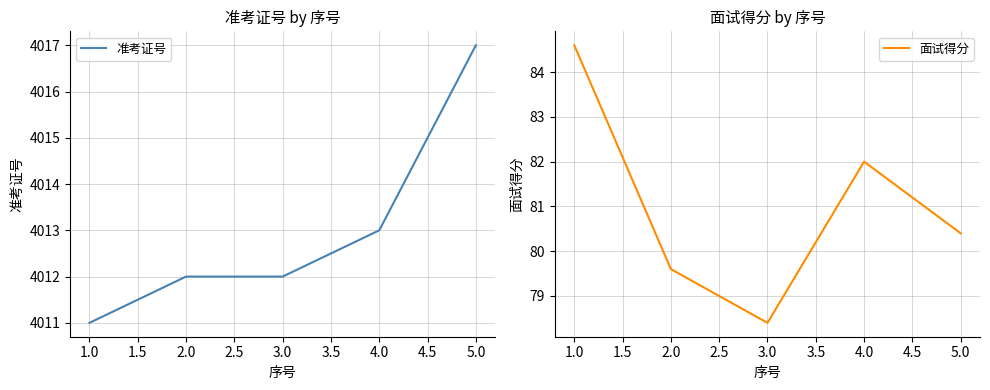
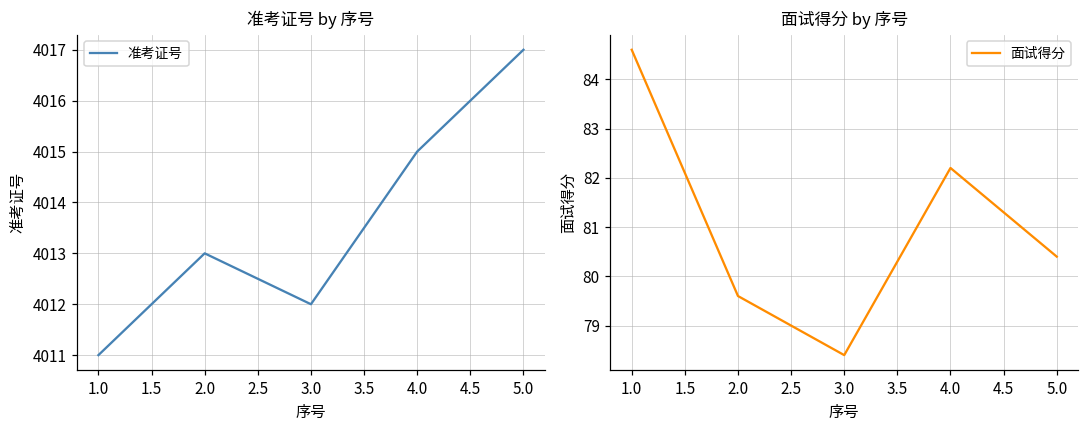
  {
    "准考证号 by 序号": {
      "1.0": 4011,
-     "2.0": 4012,
+     "2.0": 4013,
      "3.0": 4012,
-     "4.0": 4013,
+     "4.0": 4015,
      "5.0": 4017
    },
    "面试得分 by 序号": {
      "1.0": 84.6,
      "2.0": 79.6,
      "3.0": 78.4,
-     "4.0": 82.0,
+     "4.0": 82.2,
      "5.0": 80.4
    }
  }
